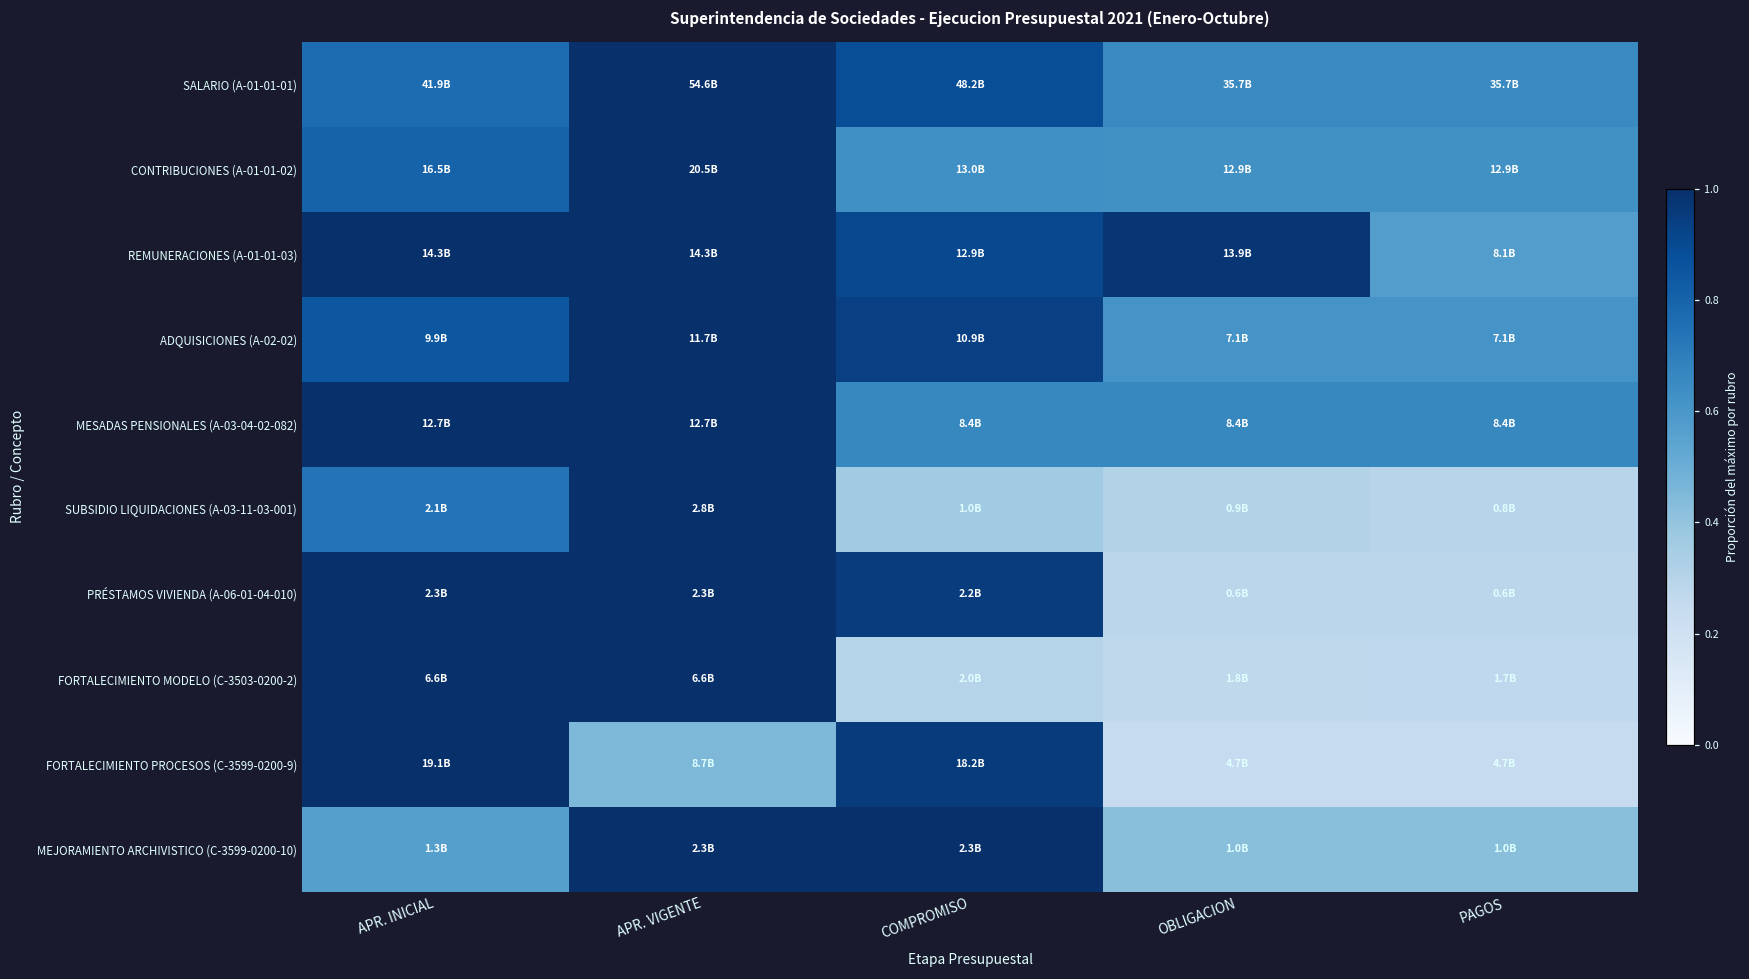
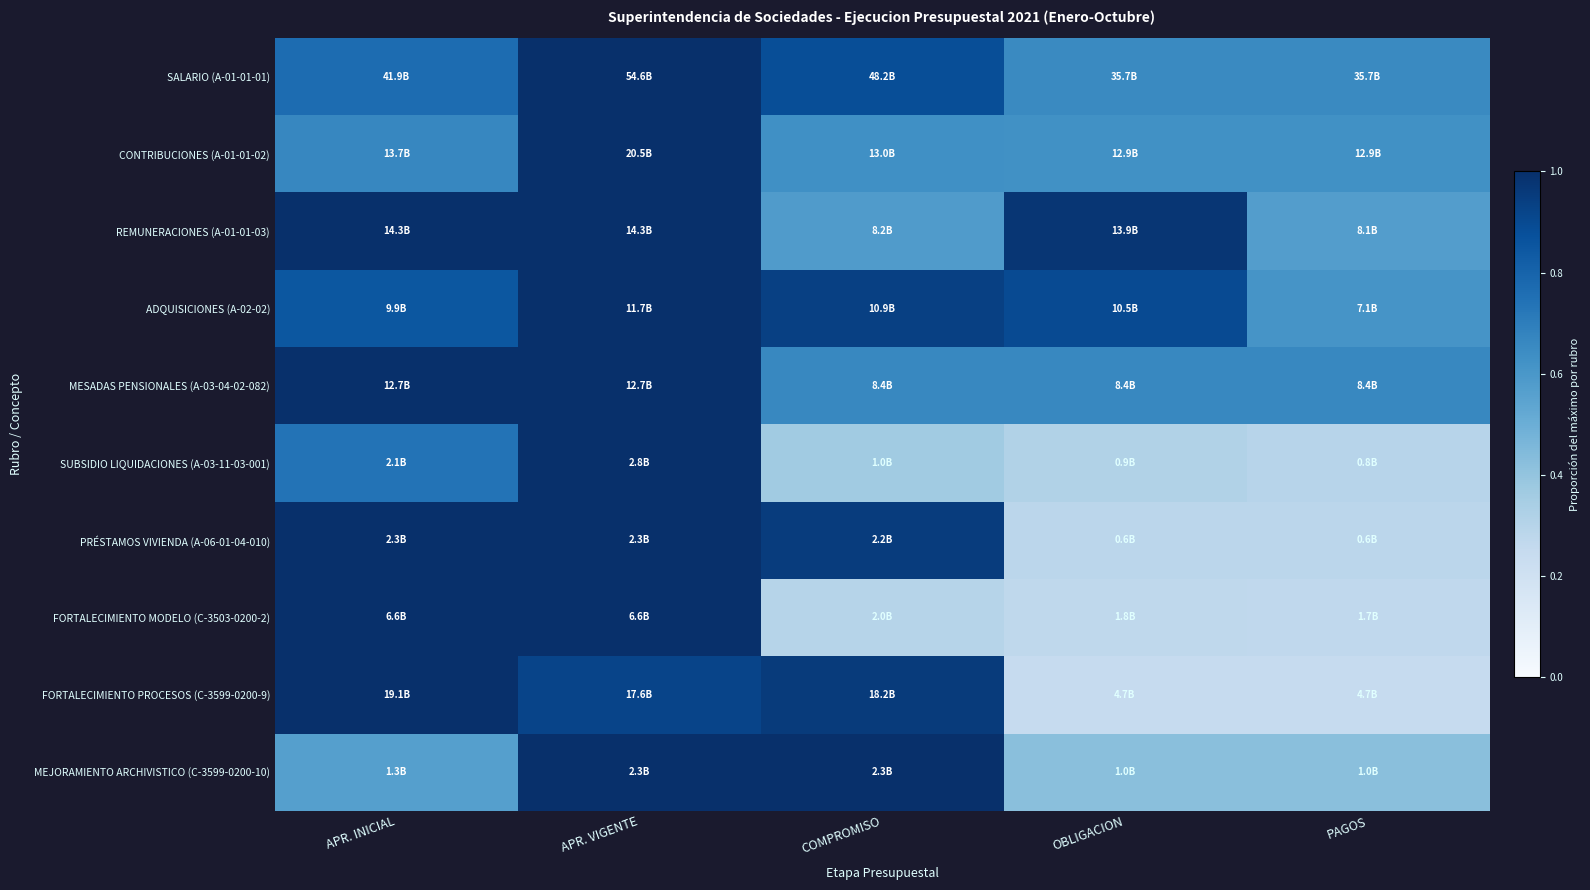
  {
    "SALARIO (A-01-01-01)": {
      "APR. INICIAL": "41.9B",
      "APR. VIGENTE": "54.6B",
      "COMPROMISO": "48.2B",
      "OBLIGACION": "35.7B",
      "PAGOS": "35.7B"
    },
    "CONTRIBUCIONES (A-01-01-02)": {
-     "APR. INICIAL": "16.5B",
+     "APR. INICIAL": "13.7B",
      "APR. VIGENTE": "20.5B",
      "COMPROMISO": "13.0B",
      "OBLIGACION": "12.9B",
      "PAGOS": "12.9B"
    },
    "REMUNERACIONES (A-01-01-03)": {
      "APR. INICIAL": "14.3B",
      "APR. VIGENTE": "14.3B",
-     "COMPROMISO": "12.9B",
+     "COMPROMISO": "8.2B",
      "OBLIGACION": "13.9B",
      "PAGOS": "8.1B"
    },
    "ADQUISICIONES (A-02-02)": {
      "APR. INICIAL": "9.9B",
      "APR. VIGENTE": "11.7B",
      "COMPROMISO": "10.9B",
-     "OBLIGACION": "7.1B",
+     "OBLIGACION": "10.5B",
      "PAGOS": "7.1B"
    },
    "MESADAS PENSIONALES (A-03-04-02-082)": {
      "APR. INICIAL": "12.7B",
      "APR. VIGENTE": "12.7B",
      "COMPROMISO": "8.4B",
      "OBLIGACION": "8.4B",
      "PAGOS": "8.4B"
    },
    "SUBSIDIO LIQUIDACIONES (A-03-11-03-001)": {
      "APR. INICIAL": "2.1B",
      "APR. VIGENTE": "2.8B",
      "COMPROMISO": "1.0B"
    },
    "PRÉSTAMOS VIVIENDA (A-06-01-04-010)": {
      "APR. INICIAL": "2.3B",
      "APR. VIGENTE": "2.3B",
      "COMPROMISO": "2.2B"
    },
    "FORTALECIMIENTO MODELO (C-3503-0200-2)": {
      "APR. INICIAL": "6.6B",
      "APR. VIGENTE": "6.6B"
    },
    "FORTALECIMIENTO PROCESOS (C-3599-0200-9)": {
      "APR. INICIAL": "19.1B",
-     "APR. VIGENTE": "8.7B",
+     "APR. VIGENTE": "17.6B",
      "COMPROMISO": "18.2B"
    },
    "MEJORAMIENTO ARCHIVISTICO (C-3599-0200-10)": {
      "APR. INICIAL": "1.3B",
      "APR. VIGENTE": "2.3B",
      "COMPROMISO": "2.3B",
      "OBLIGACION": "1.0B",
      "PAGOS": "1.0B"
    }
  }
